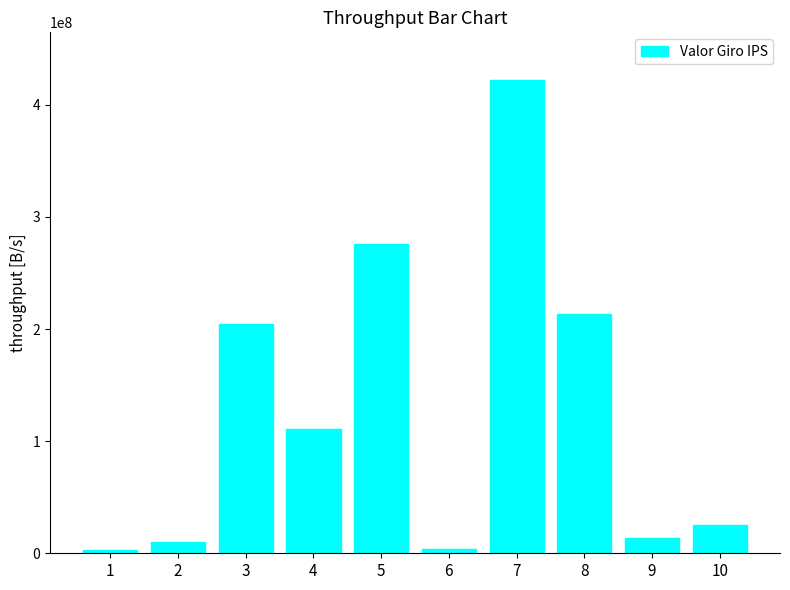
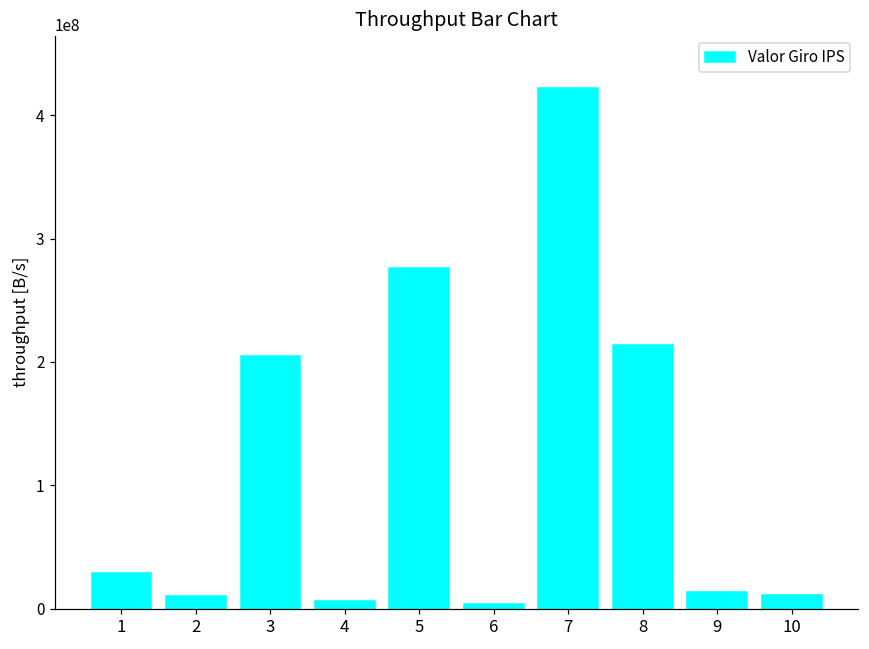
  {
-   "1": 3000000,
+   "1": 29000000,
    "2": 10000000,
    "3": 204000000,
-   "4": 110000000,
+   "4": 6000000,
    "5": 276000000,
    "6": 4000000,
    "7": 422000000,
    "8": 214000000,
    "9": 14000000,
-   "10": 25000000
+   "10": 11000000
  }
